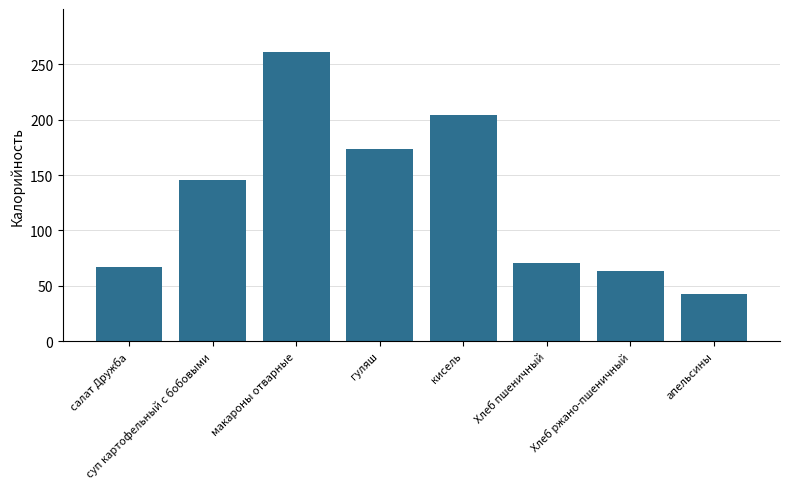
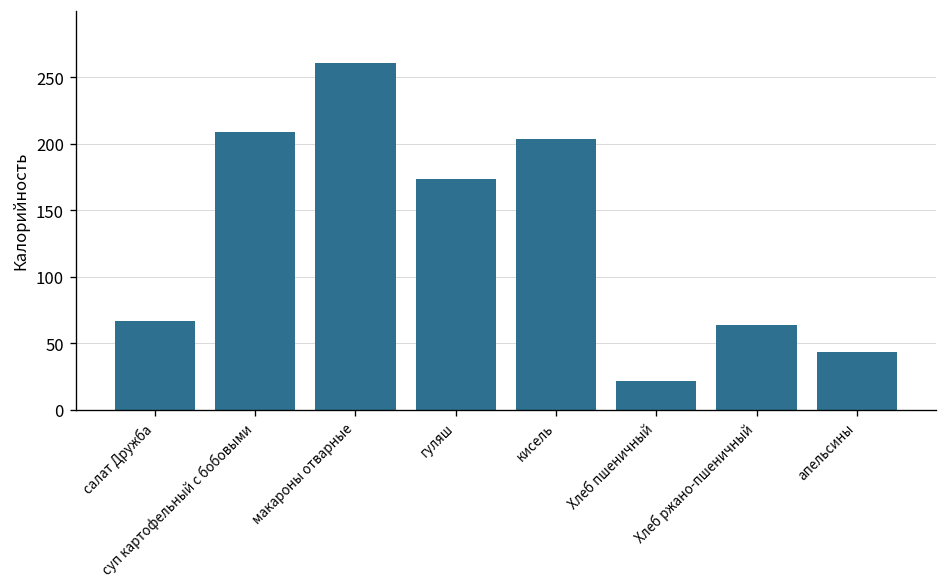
  {
    "салат Дружба": 67,
-   "суп картофельный с бобовыми": 146,
+   "суп картофельный с бобовыми": 209,
    "макароны отварные": 261,
    "гуляш": 174,
    "кисель": 204,
-   "Хлеб пшеничный": 71,
+   "Хлеб пшеничный": 21,
    "Хлеб ржано-пшеничный": 64,
    "апельсины": 43
  }
